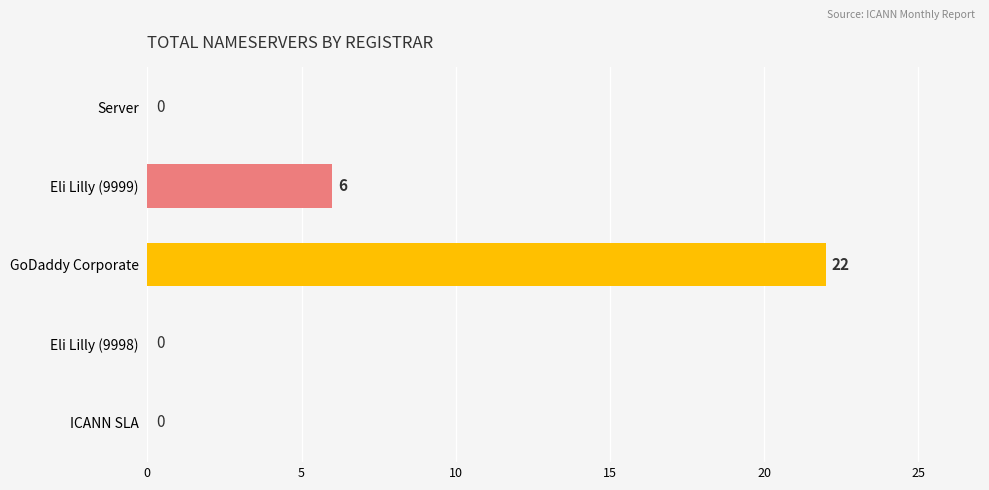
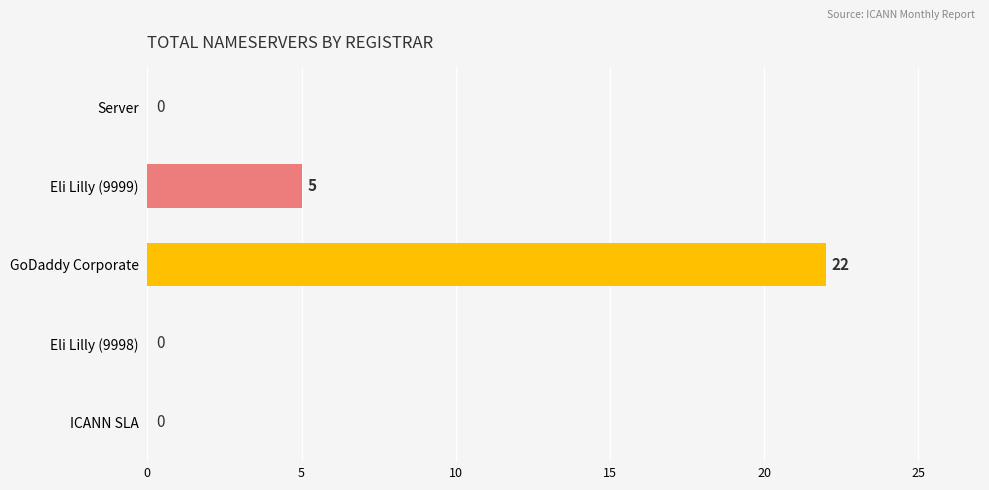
  {
    "Server": 0,
-   "Eli Lilly (9999)": 6,
+   "Eli Lilly (9999)": 5,
    "GoDaddy Corporate": 22,
    "Eli Lilly (9998)": 0,
    "ICANN SLA": 0
  }
